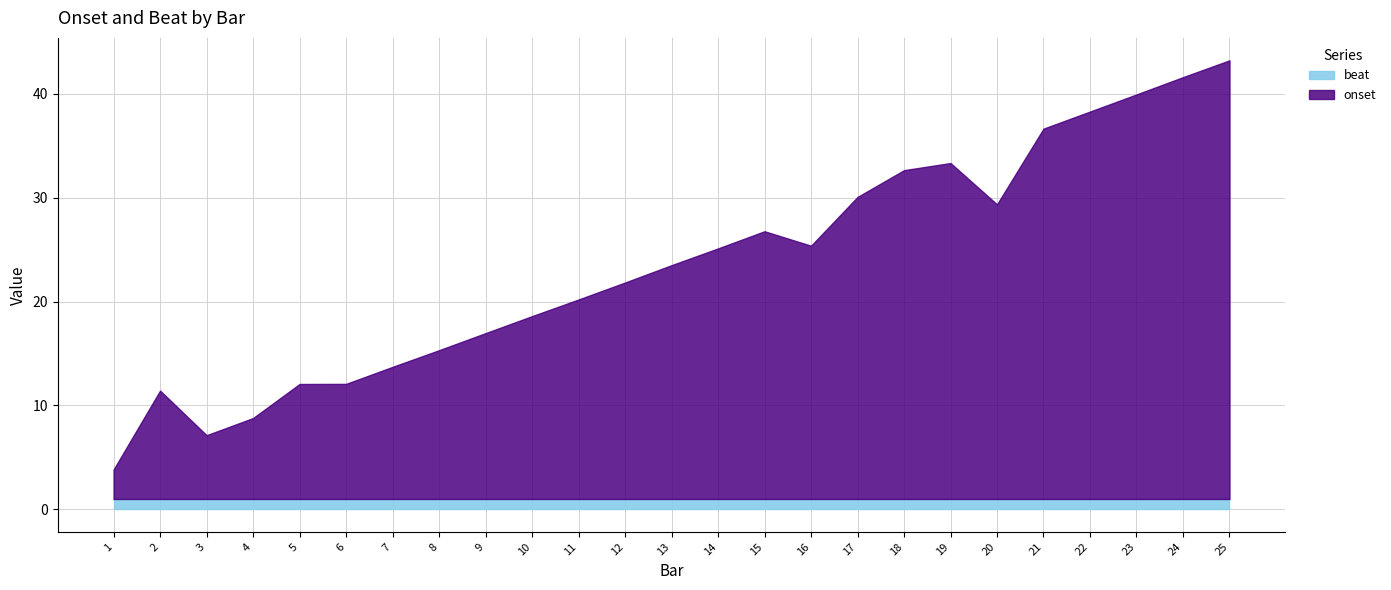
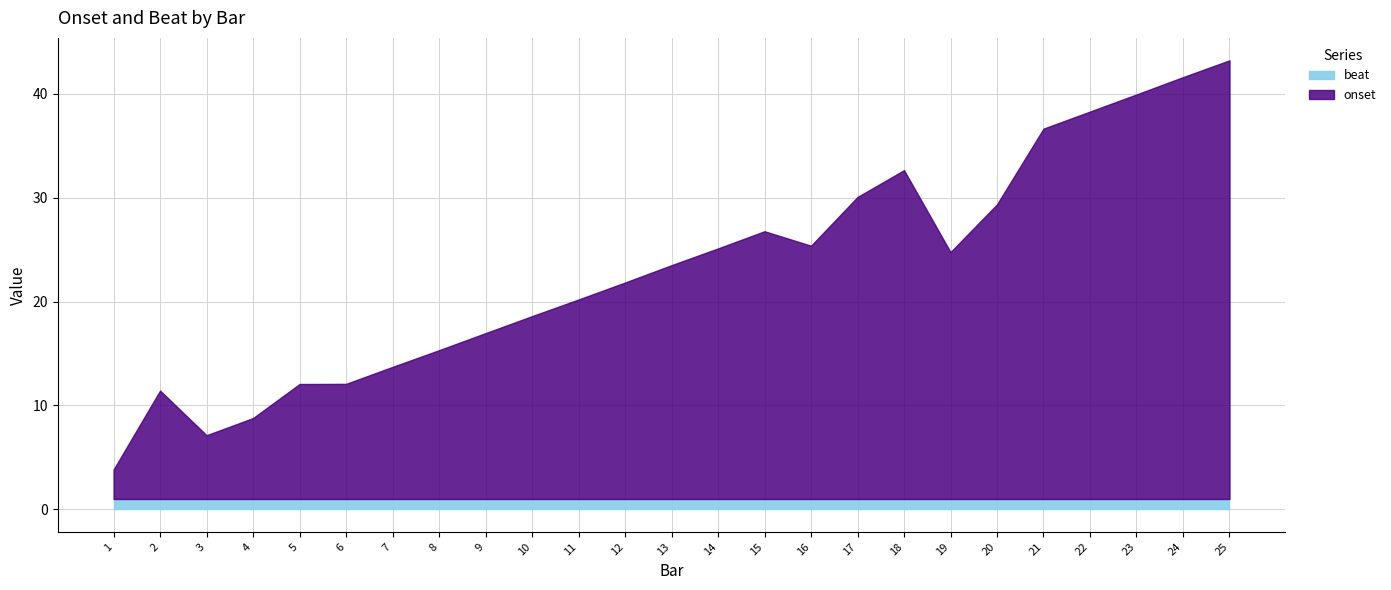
  {
    "beat": {
      "1": 1.0,
      "2": 1.0,
      "3": 1.0,
      "4": 1.0,
      "5": 1.0,
      "6": 1.0,
      "7": 1.0,
      "8": 1.0,
      "9": 1.0,
      "10": 1.0,
      "11": 1.0,
      "12": 1.0,
      "13": 1.0,
      "14": 1.0,
      "15": 1.0,
      "16": 1.0,
      "17": 1.0,
      "18": 1.0,
      "19": 1.0,
      "20": 1.0,
      "21": 1.0,
      "22": 1.0,
      "23": 1.0,
      "24": 1.0,
      "25": 1.0
    },
    "onset": {
      "1": 2.8,
      "2": 10.4,
      "3": 6.1,
      "4": 7.8,
      "5": 11.1,
      "6": 11.1,
      "7": 12.7,
      "8": 14.3,
      "9": 16.0,
      "10": 17.6,
      "11": 19.2,
      "12": 20.8,
      "13": 22.5,
      "14": 24.1,
      "15": 25.8,
      "16": 24.4,
      "17": 29.1,
      "18": 31.6,
-     "19": 32.3,
+     "19": 23.8,
      "20": 28.4,
      "21": 35.6,
      "22": 37.3,
      "23": 38.9,
      "24": 40.6,
      "25": 42.2
    }
  }
